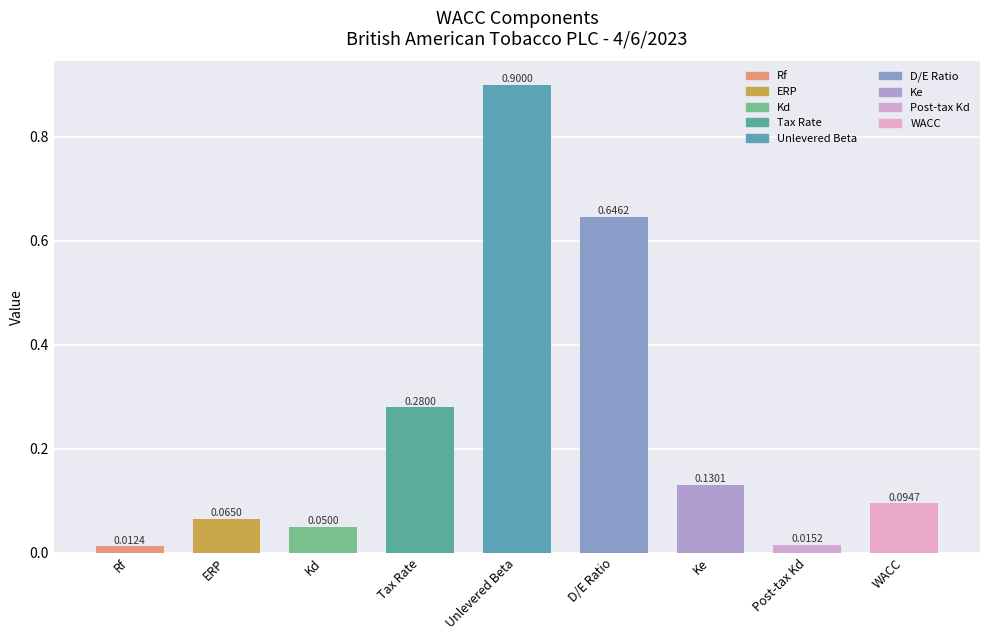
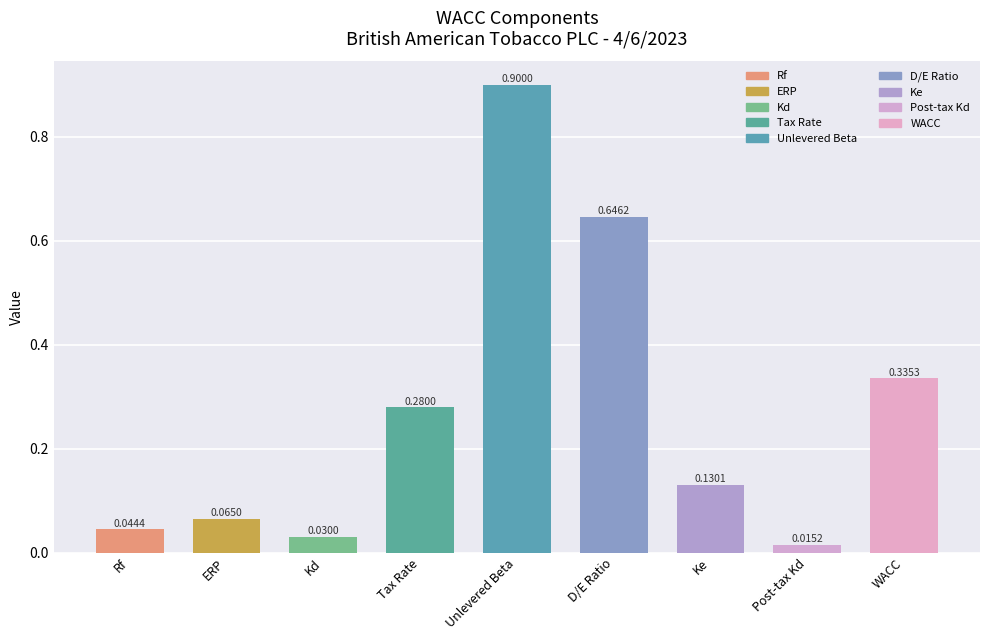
  {
-   "Rf": 0.0124,
+   "Rf": 0.0444,
    "ERP": 0.0650,
-   "Kd": 0.0500,
+   "Kd": 0.0300,
    "Tax Rate": 0.2800,
    "Unlevered Beta": 0.9000,
    "D/E Ratio": 0.6462,
    "Ke": 0.1301,
    "Post-tax Kd": 0.0152,
-   "WACC": 0.0947
+   "WACC": 0.3353
  }
